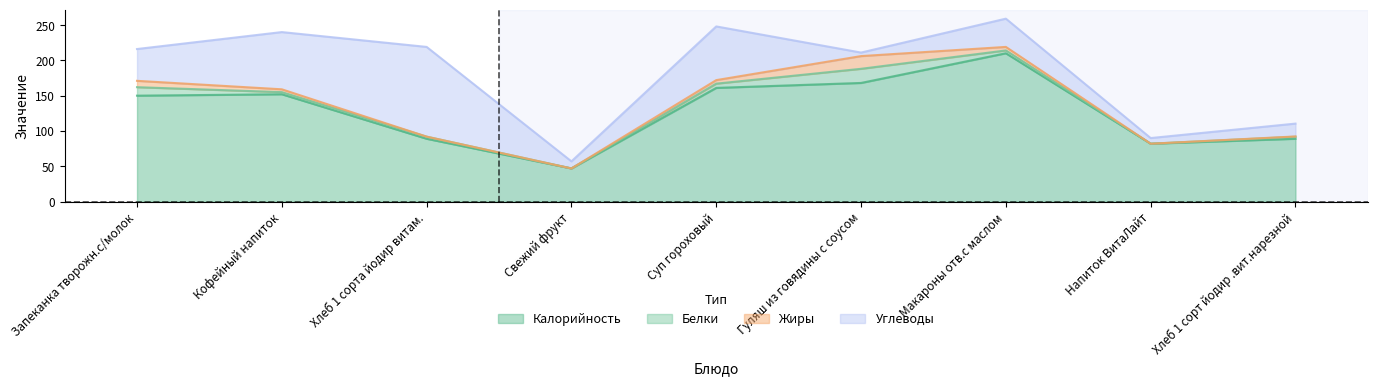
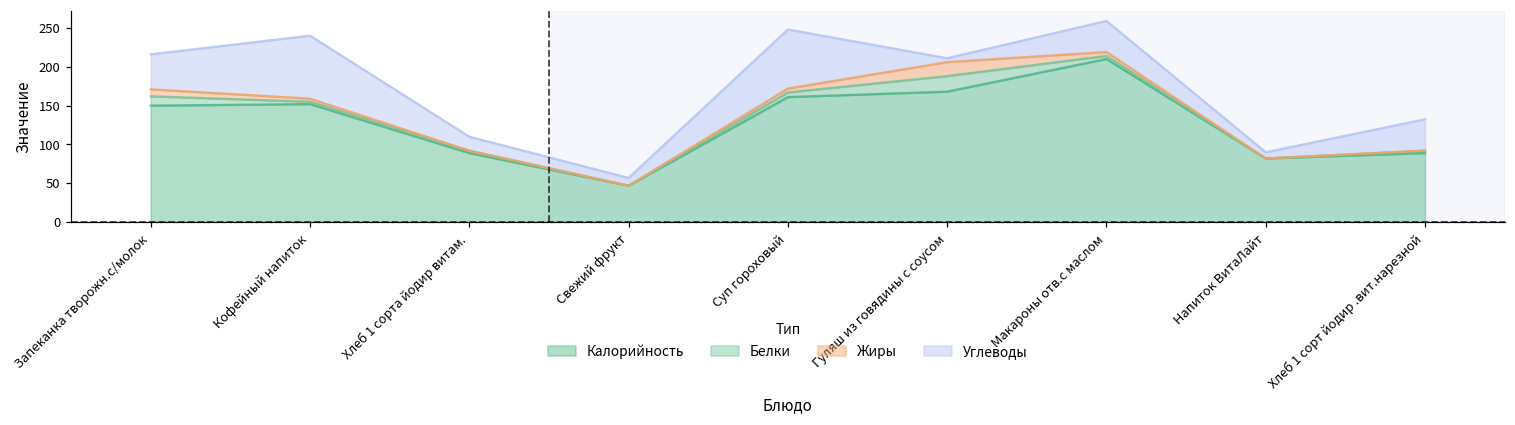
  {
    "Жиры": {
      "Запеканка творожн.с/молок": 10,
      "Кофейный напиток": 0,
      "Суп гороховый": 10,
      "Гуляш из говядины с соусом": 20,
      "Макароны отв.с маслом": 10
    },
    "Углеводы": {
      "Запеканка творожн.с/молок": 50,
      "Кофейный напиток": 80,
-     "Хлеб 1 сорта йодир витам.": 130,
+     "Хлеб 1 сорта йодир витам.": 20,
      "Свежий фрукт": 10,
      "Суп гороховый": 80,
      "Гуляш из говядины с соусом": 10,
      "Макароны отв.с маслом": 40,
      "Напиток ВитаЛайт": 10,
-     "Хлеб 1 сорт йодир .вит.нарезной": 20
+     "Хлеб 1 сорт йодир .вит.нарезной": 40
    }
  }
